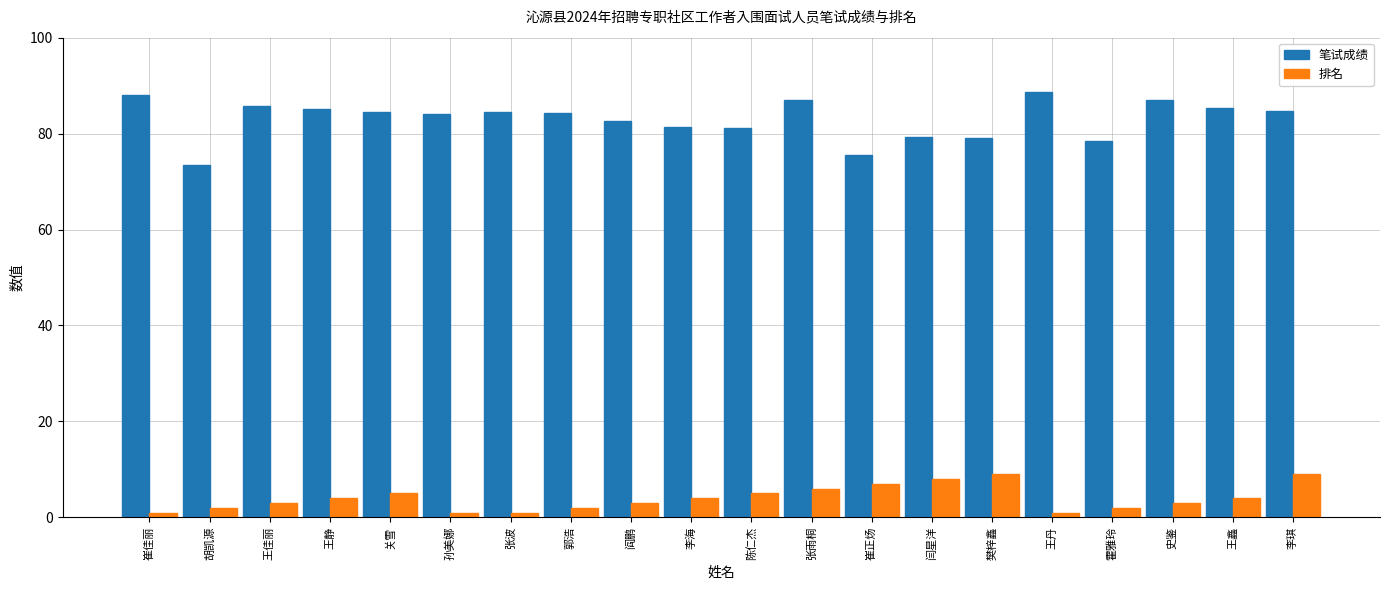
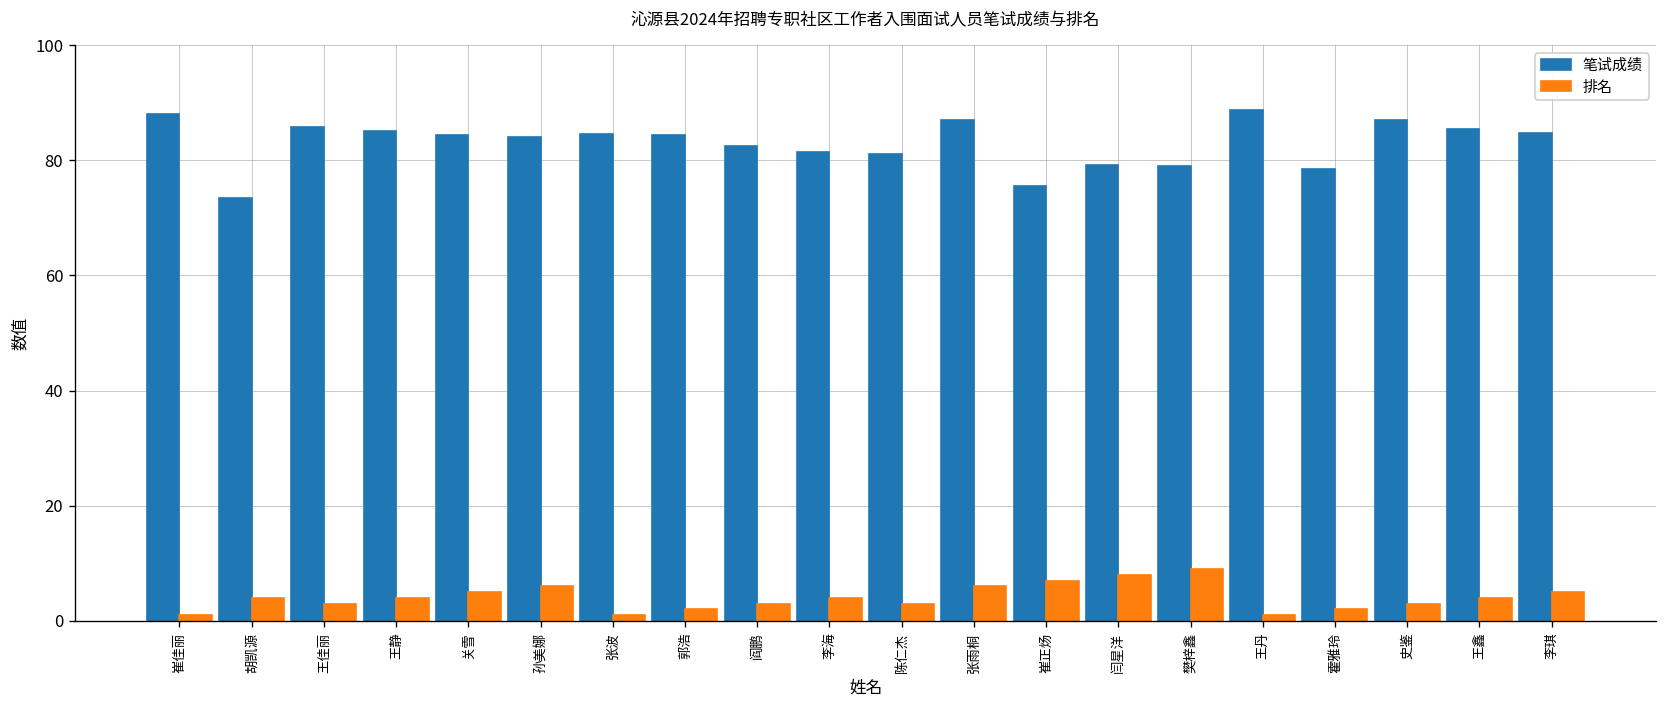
  {
    "笔试成绩": {
      "崔佳丽": 88,
      "胡凯源": 74,
      "王佳丽": 86,
      "王静": 85,
      "关雪": 84,
      "孙美娜": 84,
      "张波": 85,
      "郭浩": 84,
      "阎鹏": 83,
      "李海": 81,
      "陈仁杰": 81,
      "张雨桐": 87,
      "崔正炀": 75,
      "闫星洋": 79,
      "樊梓鑫": 79,
      "王丹": 89,
      "霍雅玲": 78,
      "史鉴": 87,
      "王鑫": 85,
      "李琪": 85
    },
    "排名": {
      "崔佳丽": 1,
-     "胡凯源": 2,
+     "胡凯源": 4,
      "王佳丽": 3,
      "王静": 4,
      "关雪": 5,
-     "孙美娜": 1,
+     "孙美娜": 6,
      "张波": 1,
      "郭浩": 2,
      "阎鹏": 3,
      "李海": 4,
-     "陈仁杰": 5,
+     "陈仁杰": 3,
      "张雨桐": 6,
      "崔正炀": 7,
      "闫星洋": 8,
      "樊梓鑫": 9,
      "王丹": 1,
      "霍雅玲": 2,
      "史鉴": 3,
      "王鑫": 4,
-     "李琪": 9
+     "李琪": 5
    }
  }
